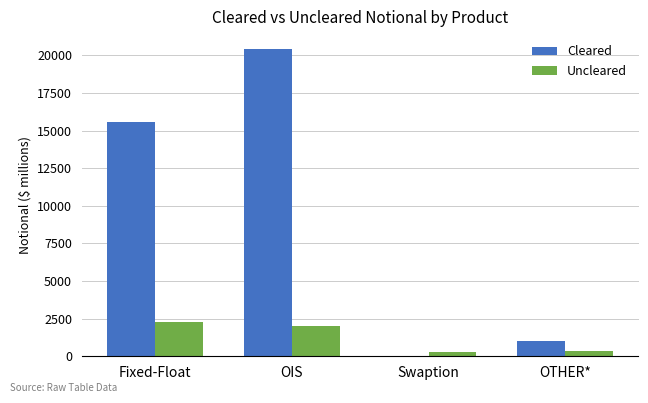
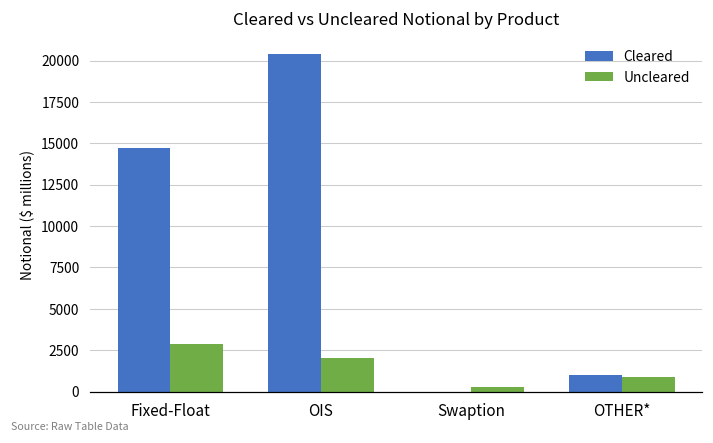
  {
    "Cleared": {
-     "Fixed-Float": 15600,
+     "Fixed-Float": 14700,
      "OIS": 20400,
      "Swaption": 0,
      "OTHER*": 1000
    },
    "Uncleared": {
-     "Fixed-Float": 2300,
+     "Fixed-Float": 2900,
      "OIS": 2000,
      "Swaption": 300,
-     "OTHER*": 300
+     "OTHER*": 900
    }
  }
